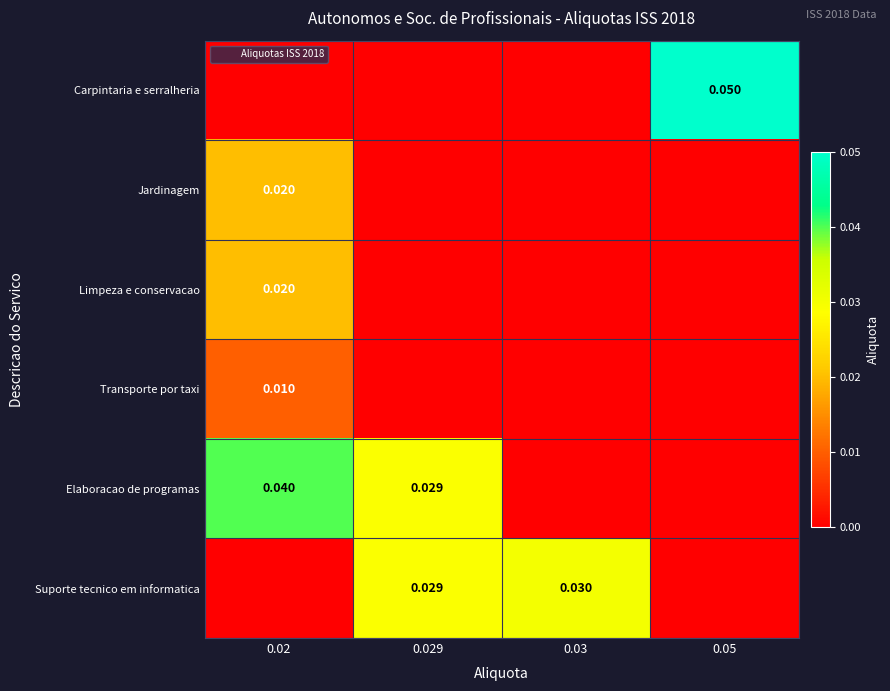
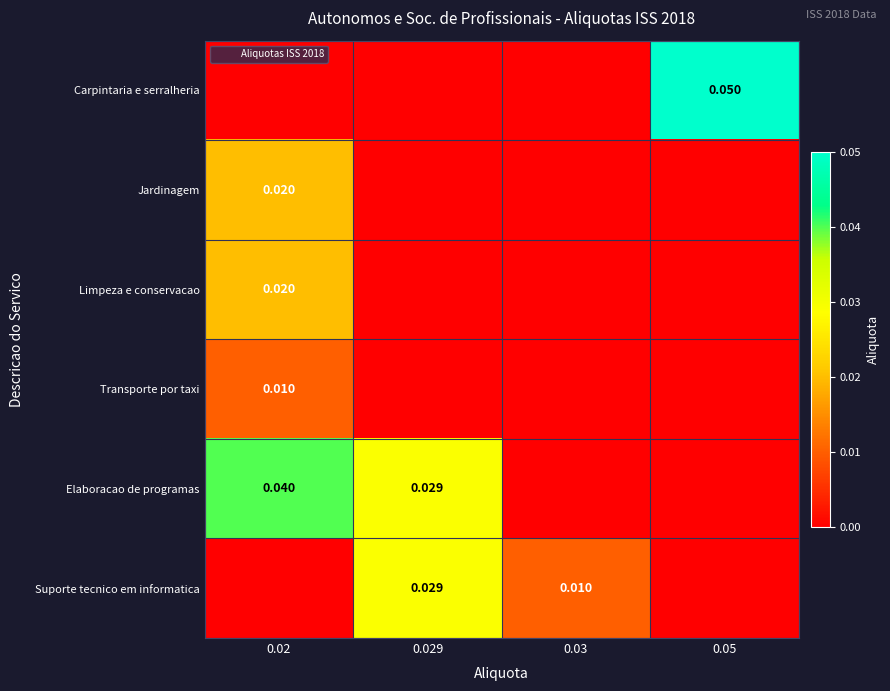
  {
    "Carpintaria e serralheria": {
      "0.05": 0.050
    },
    "Jardinagem": {
      "0.02": 0.020
    },
    "Limpeza e conservacao": {
      "0.02": 0.020
    },
    "Transporte por taxi": {
      "0.02": 0.010
    },
    "Elaboracao de programas": {
      "0.02": 0.040,
      "0.029": 0.029
    },
    "Suporte tecnico em informatica": {
      "0.029": 0.029,
-     "0.03": 0.030
+     "0.03": 0.010
    }
  }
